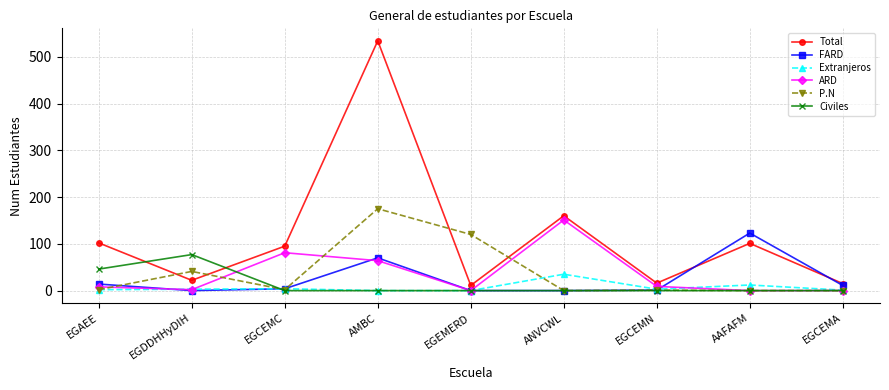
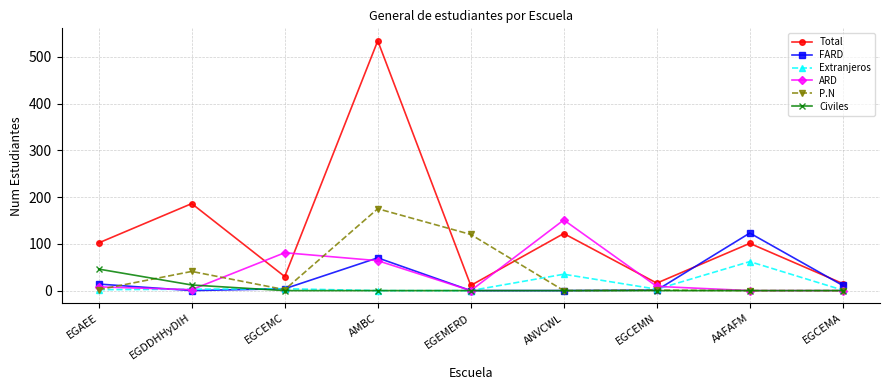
  {
    "Total": {
      "EGAEE": 100,
-     "EGDDHHyDIH": 20,
-     "EGCEMC": 100,
+     "EGDDHHyDIH": 190,
+     "EGCEMC": 30,
      "AMBC": 530,
      "EGEMERD": 10,
-     "ANVCWL": 160,
+     "ANVCWL": 120,
      "EGCEMN": 20,
      "AAFAFM": 100
    },
    "FARD": {
      "EGAEE": 10,
      "AMBC": 70,
      "AAFAFM": 120
    },
    "Extranjeros": {
      "ANVCWL": 40,
-     "AAFAFM": 10
+     "AAFAFM": 60
    },
    "ARD": {
      "EGAEE": 10,
      "EGCEMC": 80,
      "AMBC": 60,
      "ANVCWL": 150,
      "EGCEMN": 10
    },
    "P.N": {
      "EGDDHHyDIH": 40,
      "AMBC": 180,
      "EGEMERD": 120
    },
    "Civiles": {
      "EGAEE": 50,
-     "EGDDHHyDIH": 80
+     "EGDDHHyDIH": 10
    }
  }
